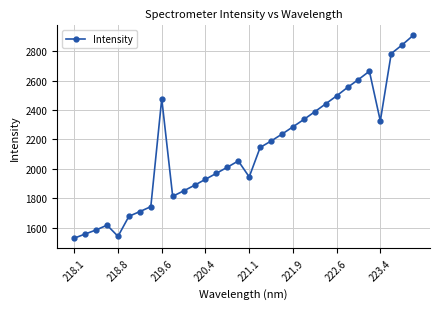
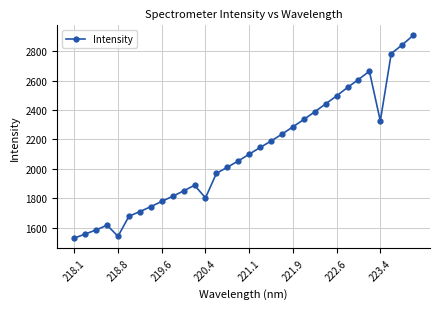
  {
    "218.1": 1530,
    "218.8": 1540,
-   "219.6": 2480,
-   "220.4": 1930,
-   "221.1": 1940,
+   "219.6": 1780,
+   "220.4": 1800,
+   "221.1": 2100,
    "221.9": 2290,
    "222.6": 2500,
    "223.4": 2330
  }
